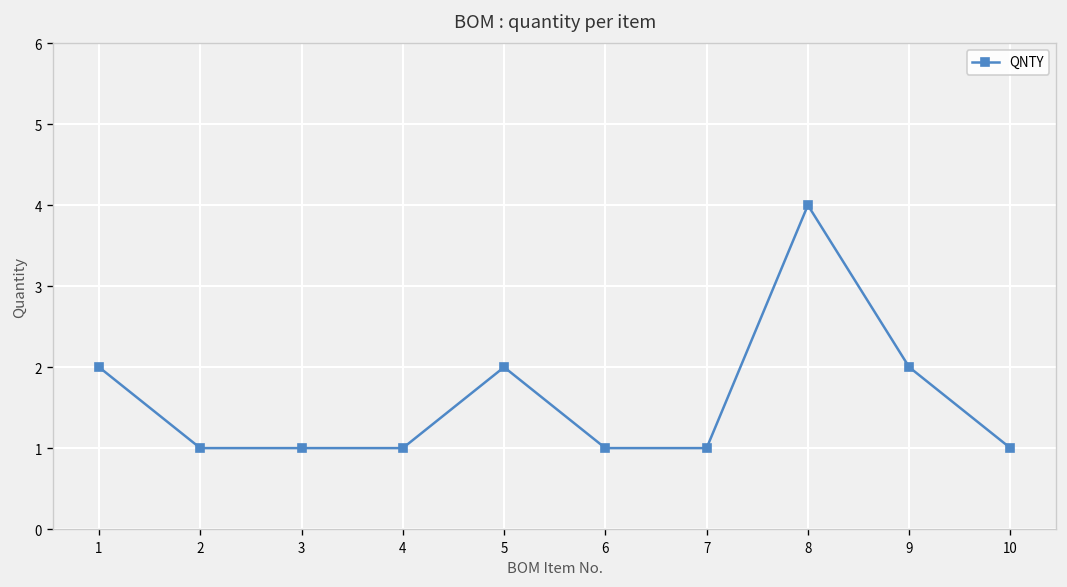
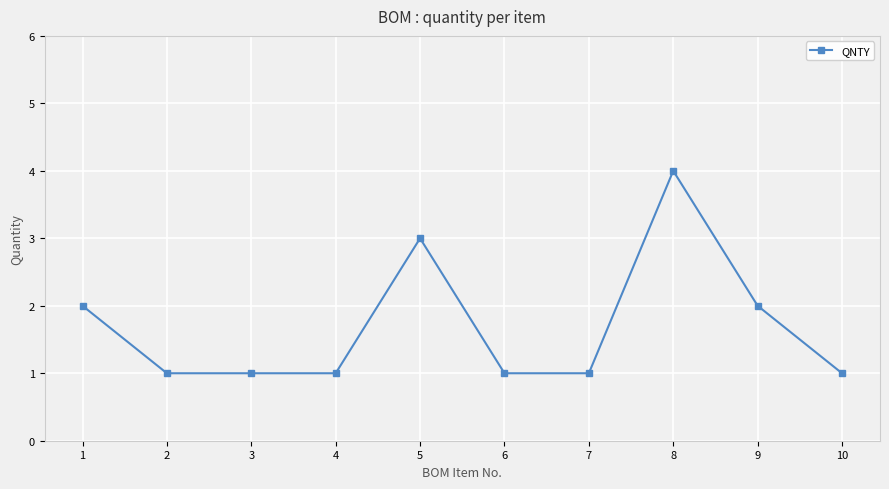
  {
    "1": 2,
    "2": 1,
    "3": 1,
    "4": 1,
-   "5": 2,
+   "5": 3,
    "6": 1,
    "7": 1,
    "8": 4,
    "9": 2,
    "10": 1
  }
